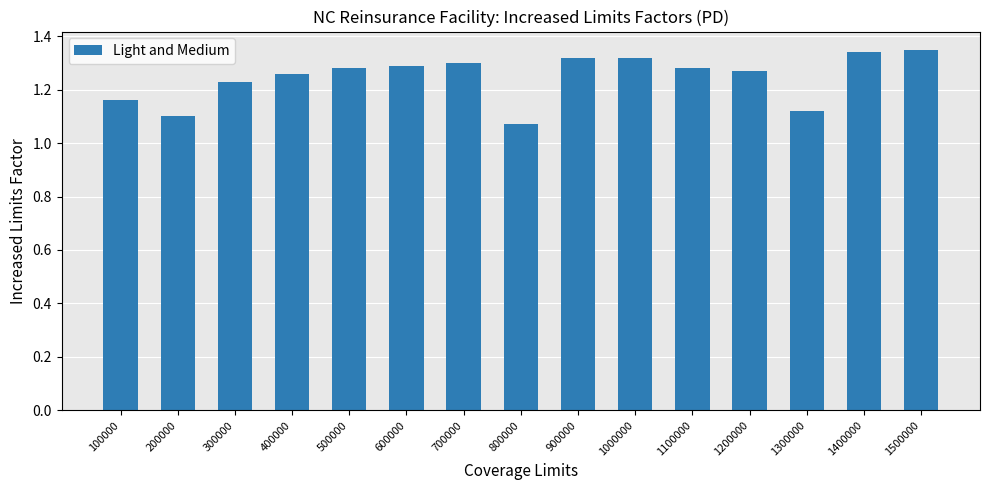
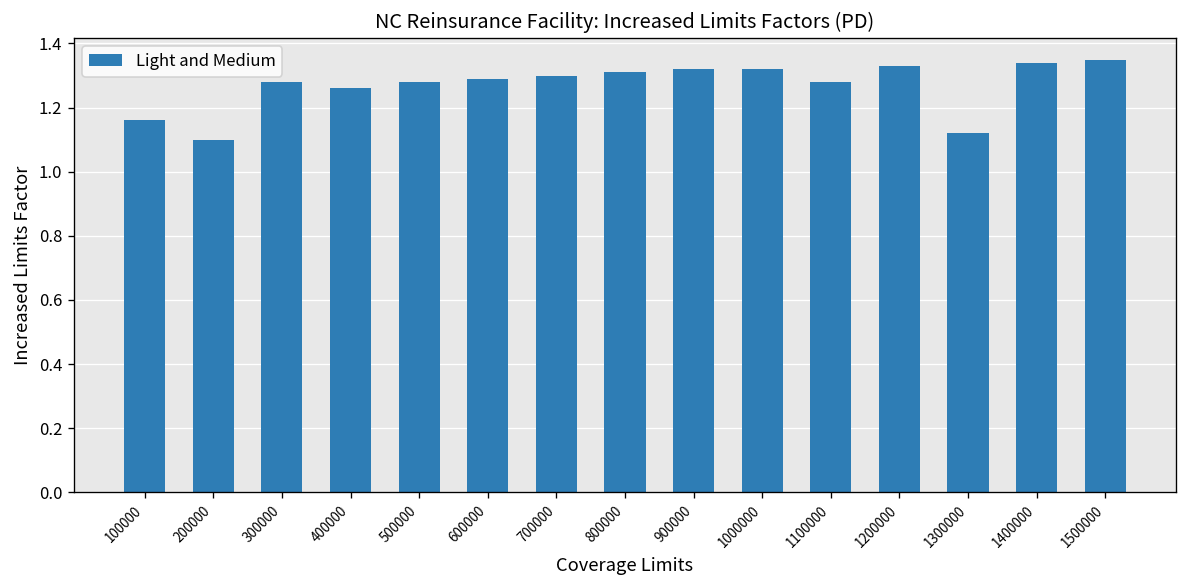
  {
    "100000": 1.16,
    "200000": 1.10,
-   "300000": 1.23,
+   "300000": 1.28,
    "400000": 1.26,
    "500000": 1.28,
    "600000": 1.29,
    "700000": 1.30,
-   "800000": 1.07,
+   "800000": 1.31,
    "900000": 1.32,
    "1000000": 1.32,
    "1100000": 1.28,
-   "1200000": 1.27,
+   "1200000": 1.33,
    "1300000": 1.12,
    "1400000": 1.34,
    "1500000": 1.35
  }
